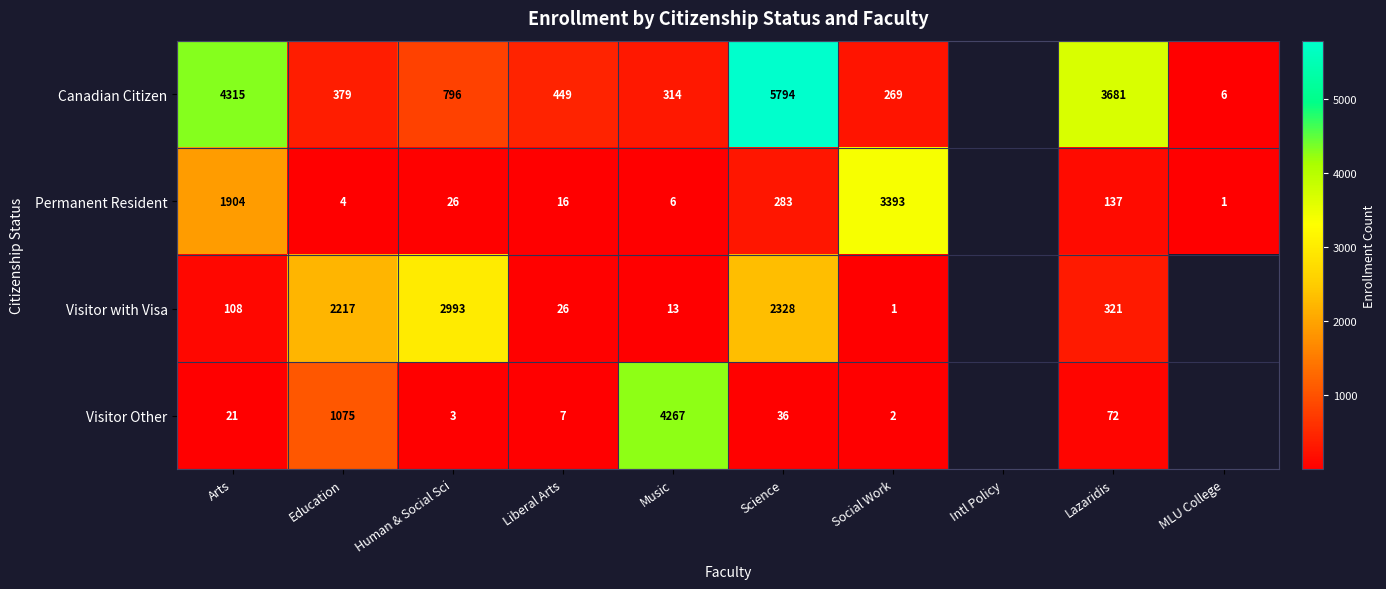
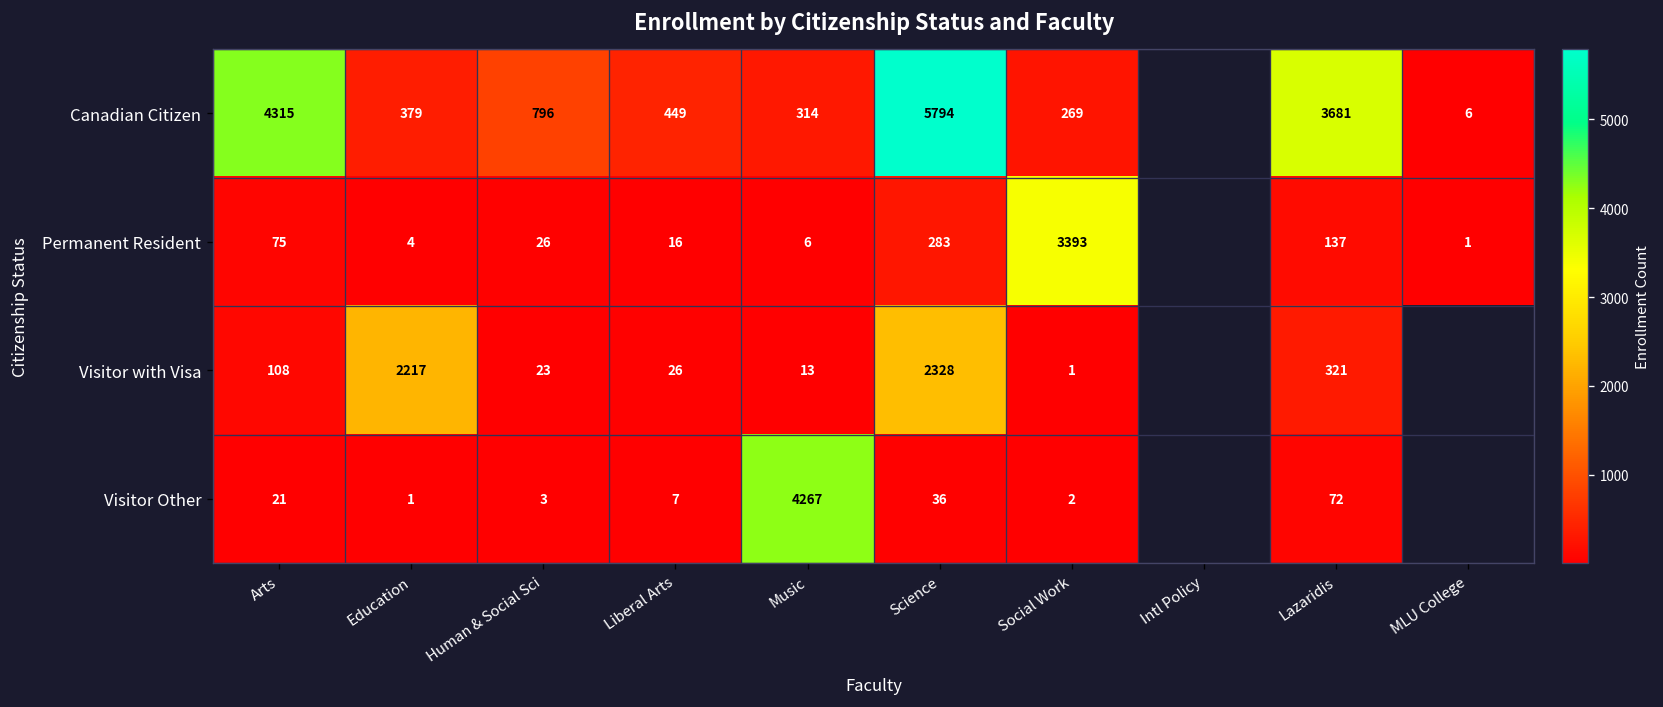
  {
    "Canadian Citizen": {
      "Arts": 4315,
      "Education": 379,
      "Human & Social Sci": 796,
      "Liberal Arts": 449,
      "Music": 314,
      "Science": 5794,
      "Social Work": 269,
      "Lazaridis": 3681,
      "MLU College": 6
    },
    "Permanent Resident": {
-     "Arts": 1904,
+     "Arts": 75,
      "Education": 4,
      "Human & Social Sci": 26,
      "Liberal Arts": 16,
      "Music": 6,
      "Science": 283,
      "Social Work": 3393,
      "Lazaridis": 137,
      "MLU College": 1
    },
    "Visitor with Visa": {
      "Arts": 108,
      "Education": 2217,
-     "Human & Social Sci": 2993,
+     "Human & Social Sci": 23,
      "Liberal Arts": 26,
      "Music": 13,
      "Science": 2328,
      "Social Work": 1,
      "Lazaridis": 321
    },
    "Visitor Other": {
      "Arts": 21,
-     "Education": 1075,
+     "Education": 1,
      "Human & Social Sci": 3,
      "Liberal Arts": 7,
      "Music": 4267,
      "Science": 36,
      "Social Work": 2,
      "Lazaridis": 72
    }
  }
